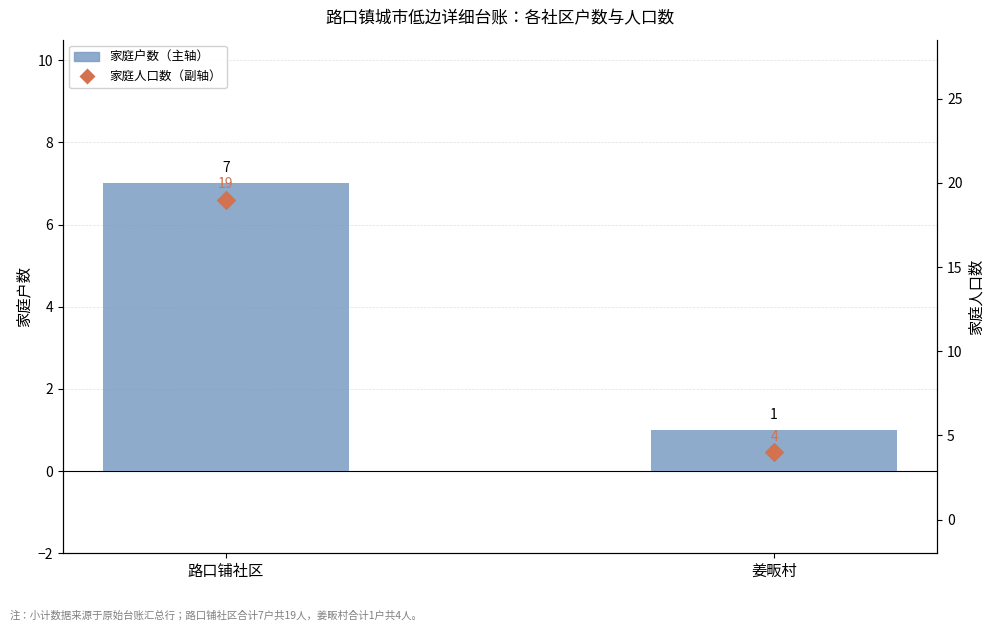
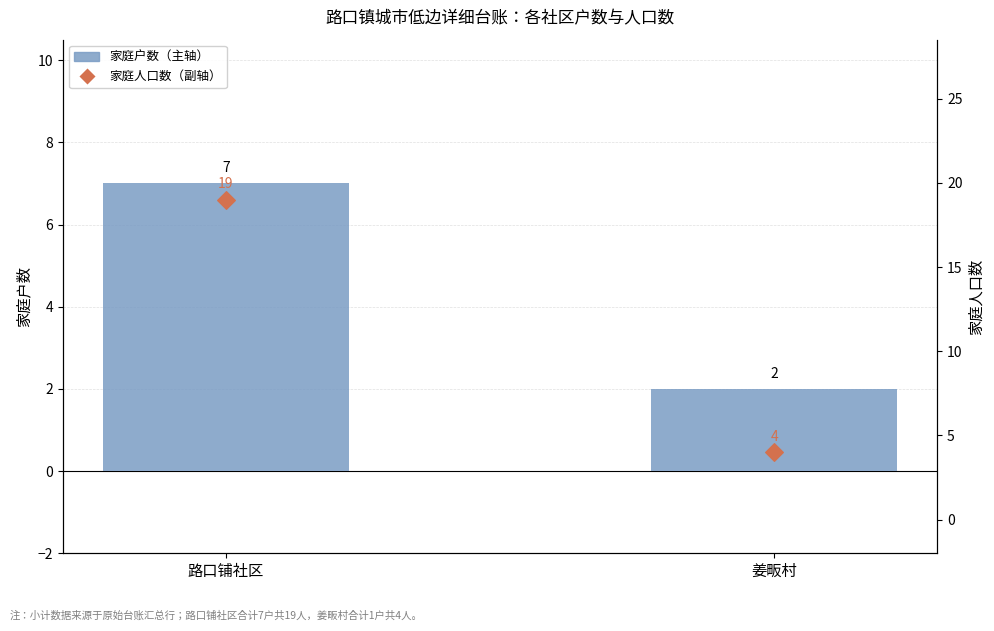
  {
    "家庭户数（主轴）": {
      "路口铺社区": 7,
-     "姜畈村": 1
+     "姜畈村": 2
    }
  }
